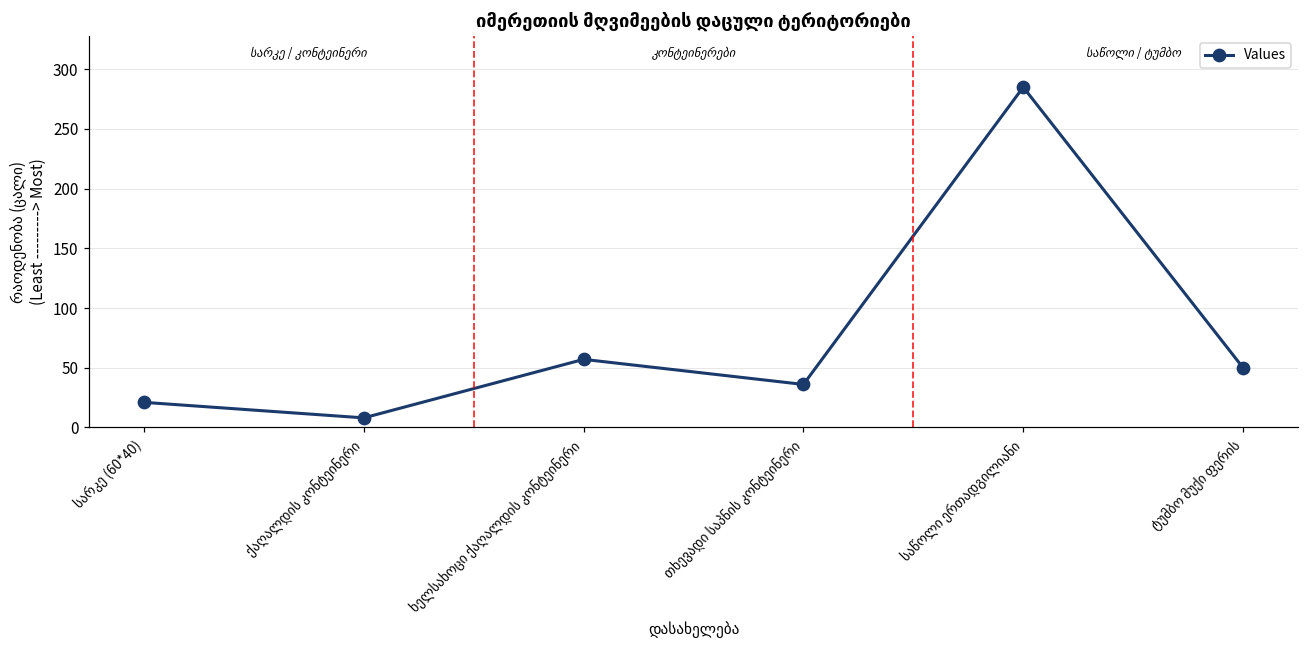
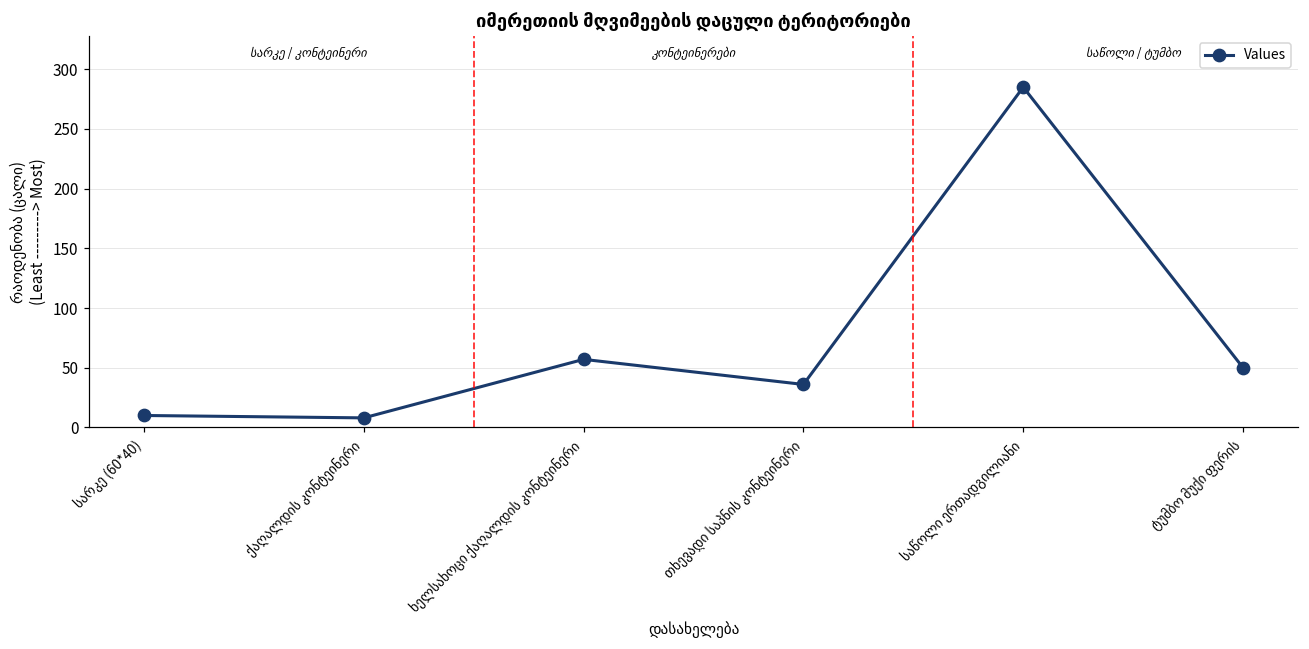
  {
-   "სარკე (60*40)": 21,
+   "სარკე (60*40)": 10,
    "ქაღალდის კონტეინერი": 8,
    "ხელსახოცი ქაღალდის კონტეინერი": 57,
    "თხევადი საპნის კონტეინერი": 36,
    "საწოლი ერთადგილიანი": 285,
    "ტუმბო მუქი ფერის": 50
  }
